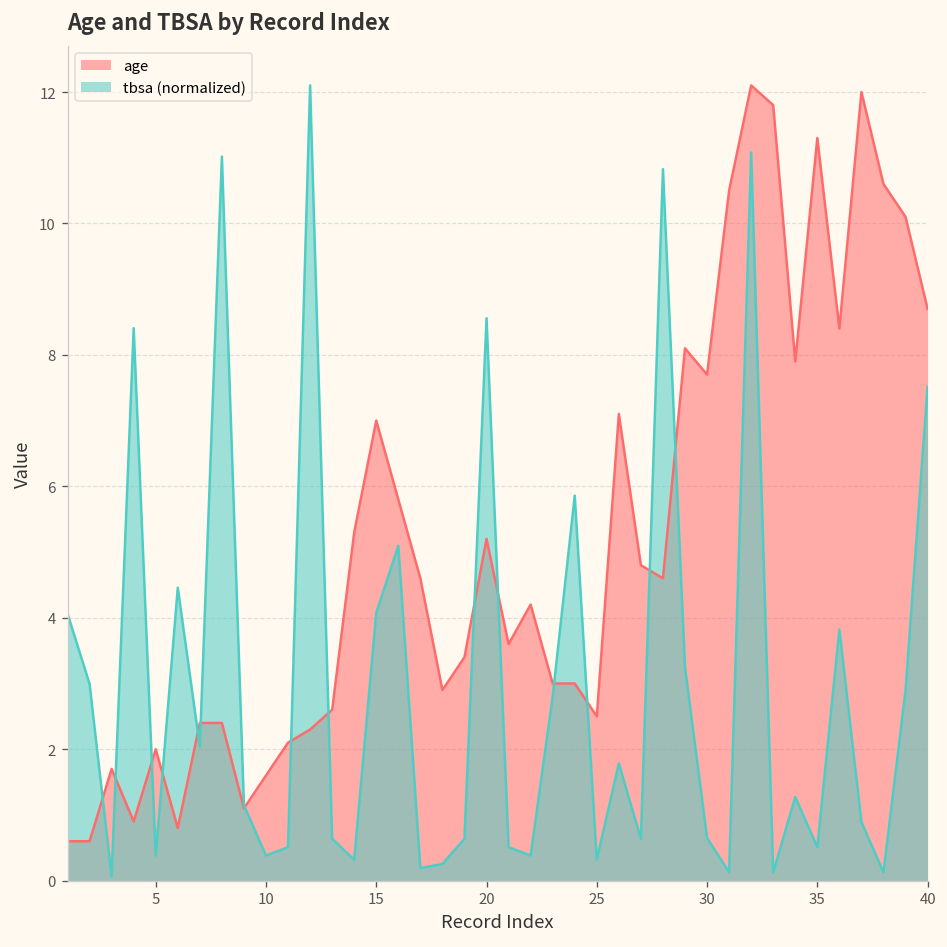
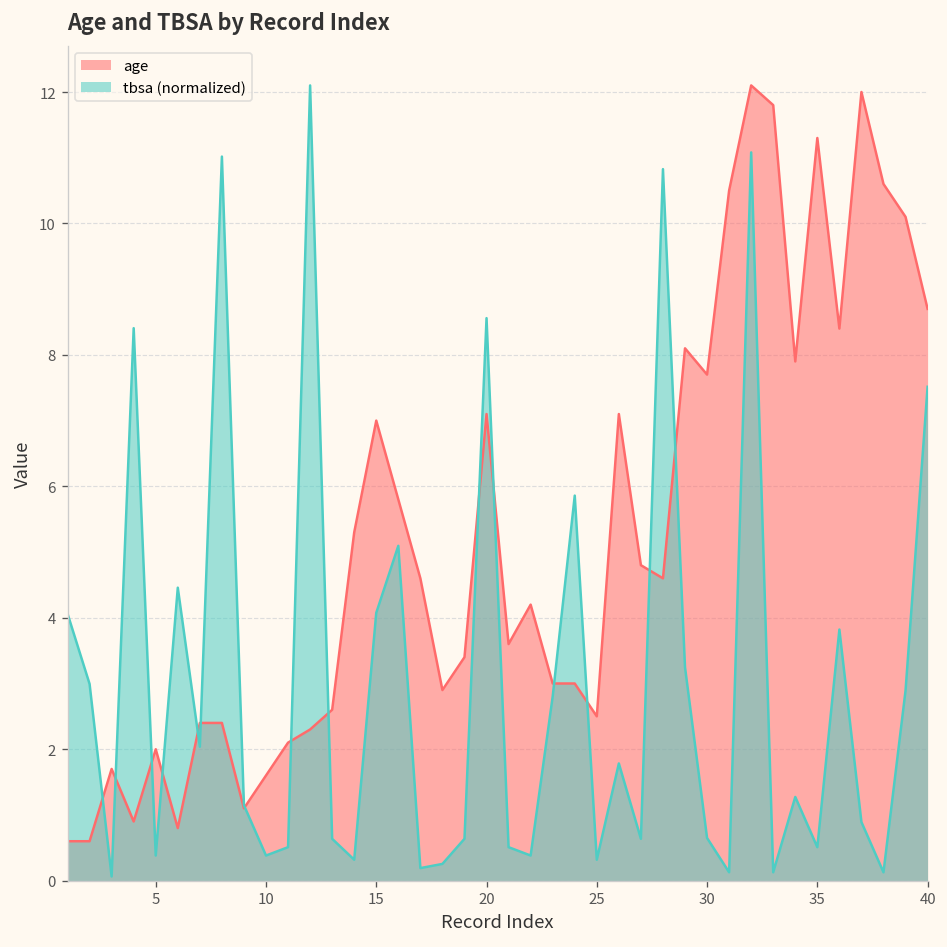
  {
    "age": {
      "5": 2.0,
      "10": 1.6,
      "15": 7.0,
-     "20": 5.2,
+     "20": 7.1,
      "25": 2.5,
      "30": 7.7,
      "35": 11.3,
      "40": 8.7
    },
    "tbsa (normalized)": {
      "5": 0.4,
      "10": 0.4,
      "15": 4.1,
      "20": 8.6,
      "25": 0.3,
      "30": 0.6,
      "35": 0.5,
      "40": 7.5
    }
  }
